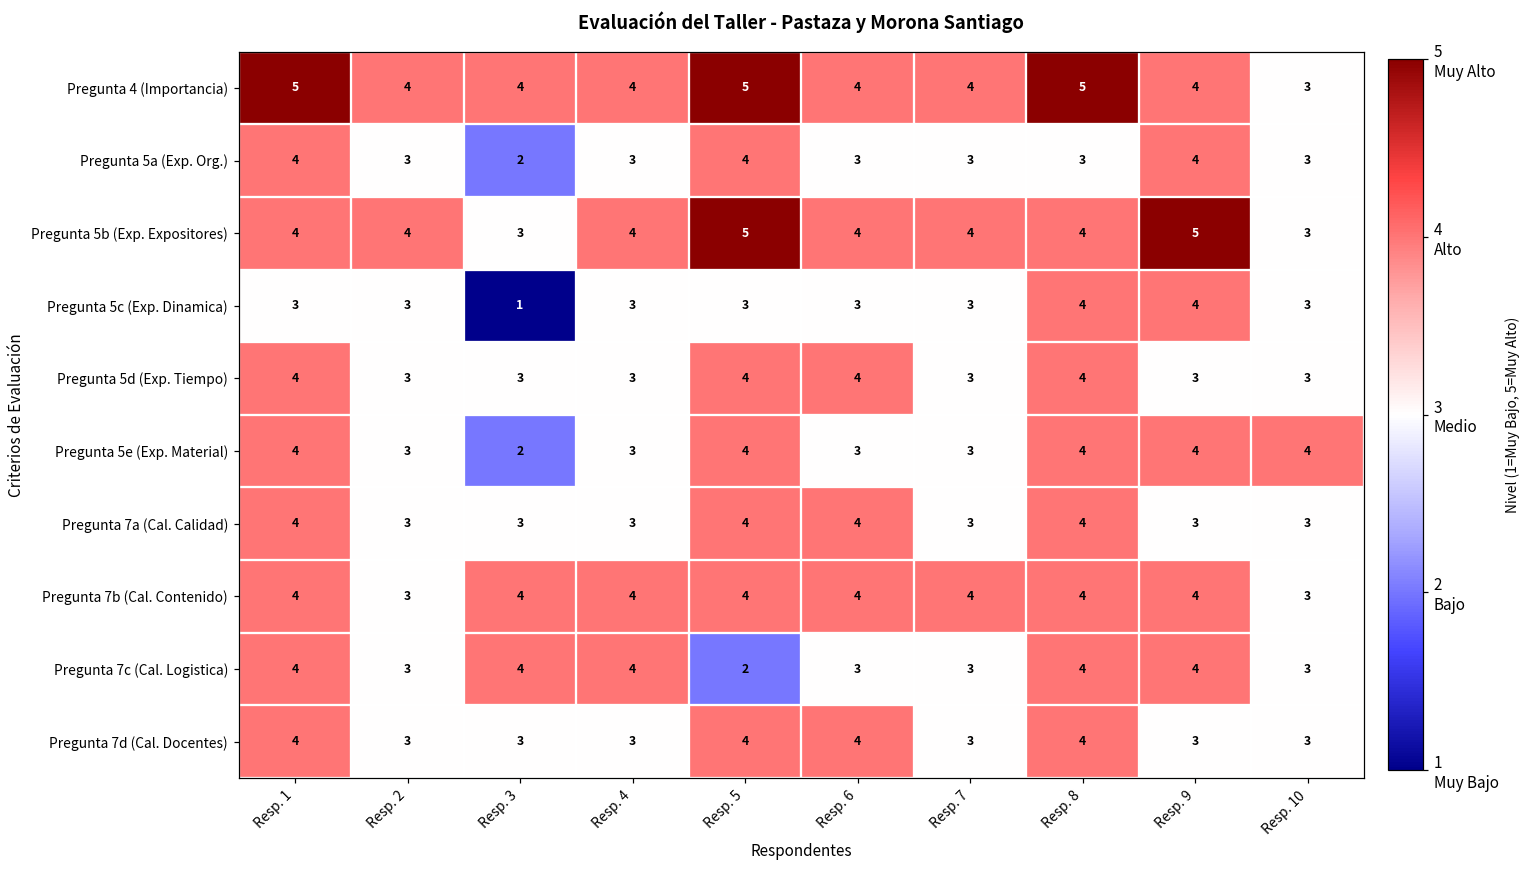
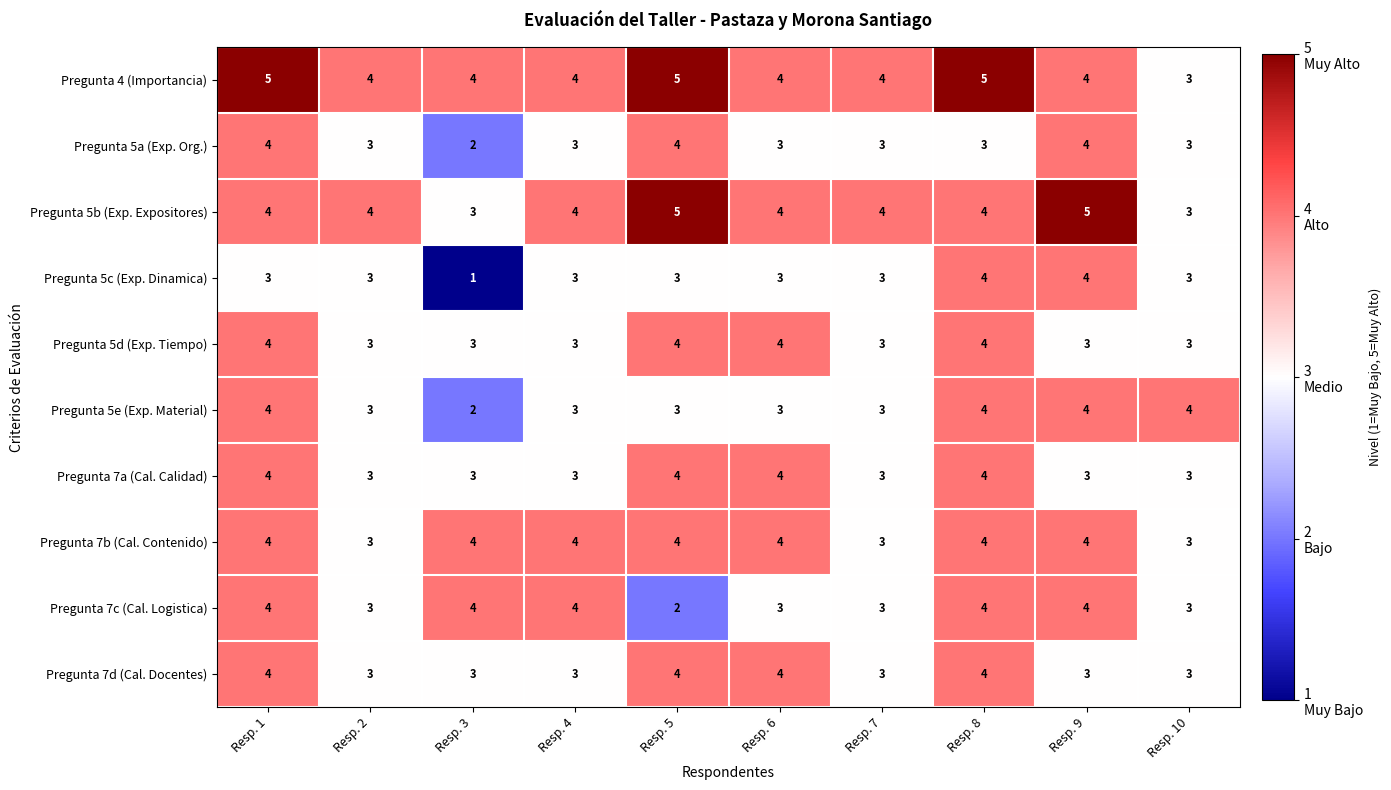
  {
    "Pregunta 4 (Importancia)": {
      "Resp. 2": 4,
      "Resp. 3": 4,
      "Resp. 4": 4,
      "Resp. 5": 5,
      "Resp. 6": 4,
      "Resp. 7": 4,
      "Resp. 8": 5,
      "Resp. 9": 4,
      "Resp. 10": 3
    },
    "Pregunta 5a (Exp. Org.)": {
      "Resp. 1": 4,
      "Resp. 2": 3,
      "Resp. 3": 2,
      "Resp. 4": 3,
      "Resp. 5": 4,
      "Resp. 6": 3,
      "Resp. 7": 3,
      "Resp. 8": 3,
      "Resp. 9": 4,
      "Resp. 10": 3
    },
    "Pregunta 5b (Exp. Expositores)": {
      "Resp. 1": 4,
      "Resp. 2": 4,
      "Resp. 3": 3,
      "Resp. 4": 4,
      "Resp. 5": 5,
      "Resp. 6": 4,
      "Resp. 7": 4,
      "Resp. 8": 4,
      "Resp. 9": 5,
      "Resp. 10": 3
    },
    "Pregunta 5c (Exp. Dinamica)": {
      "Resp. 1": 3,
      "Resp. 2": 3,
      "Resp. 3": 1,
      "Resp. 4": 3,
      "Resp. 5": 3,
      "Resp. 6": 3,
      "Resp. 7": 3,
      "Resp. 8": 4,
      "Resp. 9": 4,
      "Resp. 10": 3
    },
    "Pregunta 5d (Exp. Tiempo)": {
      "Resp. 1": 4,
      "Resp. 2": 3,
      "Resp. 3": 3,
      "Resp. 4": 3,
      "Resp. 5": 4,
      "Resp. 6": 4,
      "Resp. 7": 3,
      "Resp. 8": 4,
      "Resp. 9": 3,
      "Resp. 10": 3
    },
    "Pregunta 5e (Exp. Material)": {
      "Resp. 1": 4,
      "Resp. 2": 3,
      "Resp. 3": 2,
      "Resp. 4": 3,
-     "Resp. 5": 4,
+     "Resp. 5": 3,
      "Resp. 6": 3,
      "Resp. 7": 3,
      "Resp. 8": 4,
      "Resp. 9": 4,
      "Resp. 10": 4
    },
    "Pregunta 7a (Cal. Calidad)": {
      "Resp. 1": 4,
      "Resp. 2": 3,
      "Resp. 3": 3,
      "Resp. 4": 3,
      "Resp. 5": 4,
      "Resp. 6": 4,
      "Resp. 7": 3,
      "Resp. 8": 4,
      "Resp. 9": 3,
      "Resp. 10": 3
    },
    "Pregunta 7b (Cal. Contenido)": {
      "Resp. 1": 4,
      "Resp. 2": 3,
      "Resp. 3": 4,
      "Resp. 4": 4,
      "Resp. 5": 4,
      "Resp. 6": 4,
-     "Resp. 7": 4,
+     "Resp. 7": 3,
      "Resp. 8": 4,
      "Resp. 9": 4,
      "Resp. 10": 3
    },
    "Pregunta 7c (Cal. Logistica)": {
      "Resp. 1": 4,
      "Resp. 2": 3,
      "Resp. 3": 4,
      "Resp. 4": 4,
      "Resp. 5": 2,
      "Resp. 6": 3,
      "Resp. 7": 3,
      "Resp. 8": 4,
      "Resp. 9": 4,
      "Resp. 10": 3
    },
    "Pregunta 7d (Cal. Docentes)": {
      "Resp. 1": 4,
      "Resp. 2": 3,
      "Resp. 3": 3,
      "Resp. 4": 3,
      "Resp. 5": 4,
      "Resp. 6": 4,
      "Resp. 7": 3,
      "Resp. 8": 4,
      "Resp. 9": 3,
      "Resp. 10": 3
    }
  }
